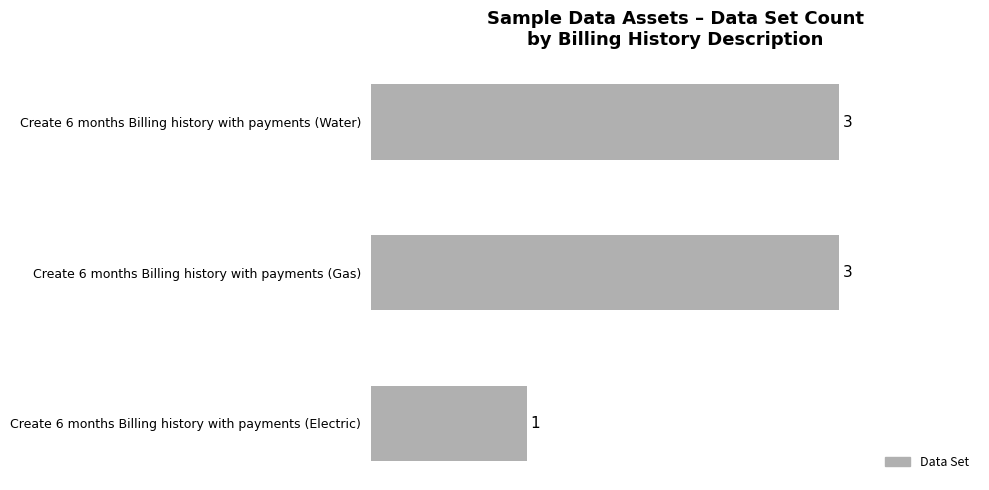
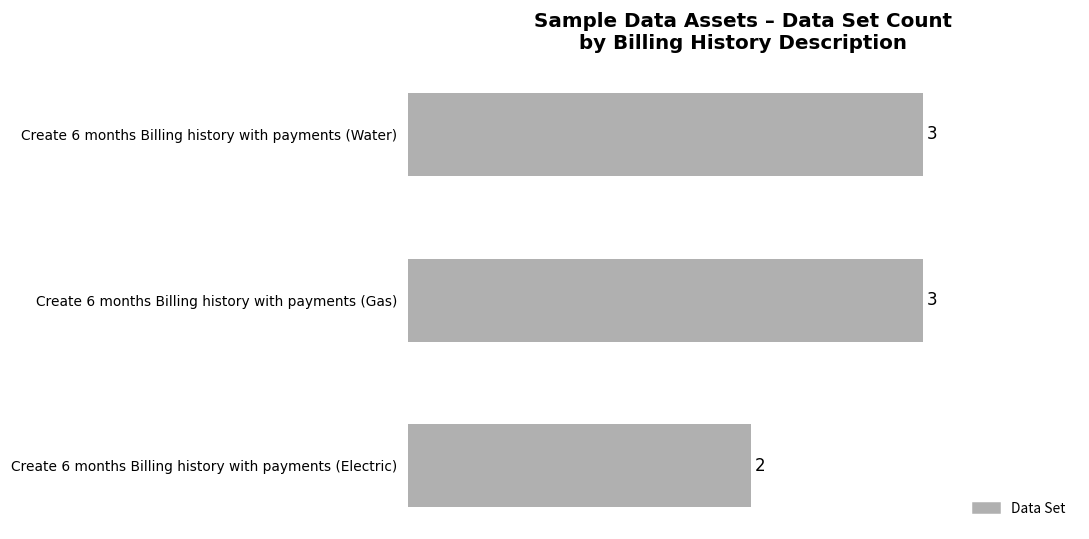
  {
    "Create 6 months Billing history with payments (Water)": 3,
    "Create 6 months Billing history with payments (Gas)": 3,
-   "Create 6 months Billing history with payments (Electric)": 1
+   "Create 6 months Billing history with payments (Electric)": 2
  }
